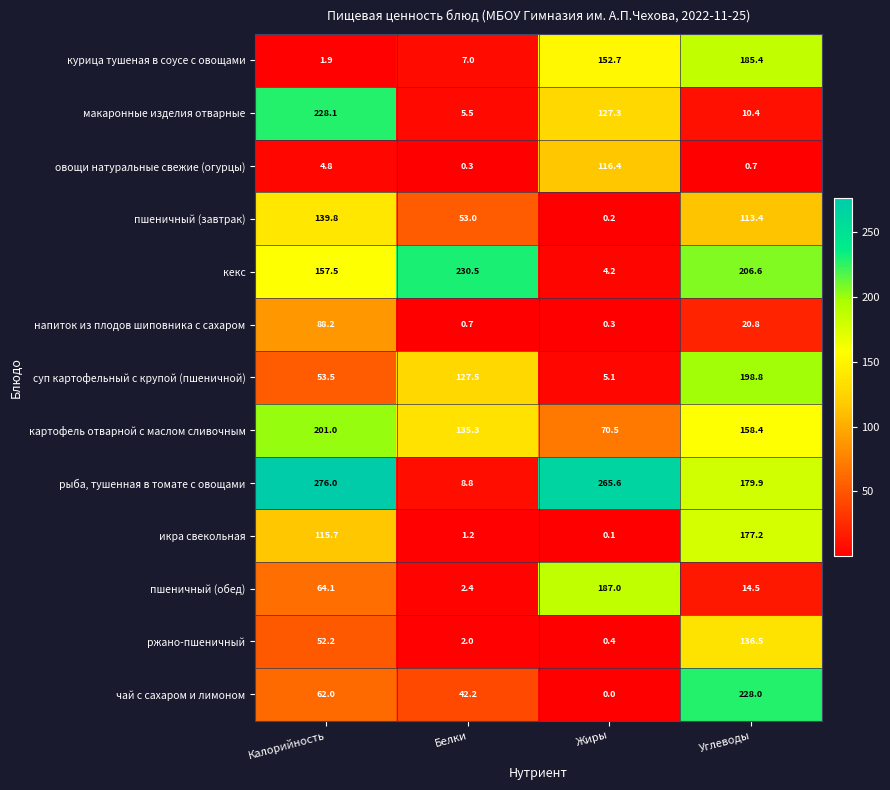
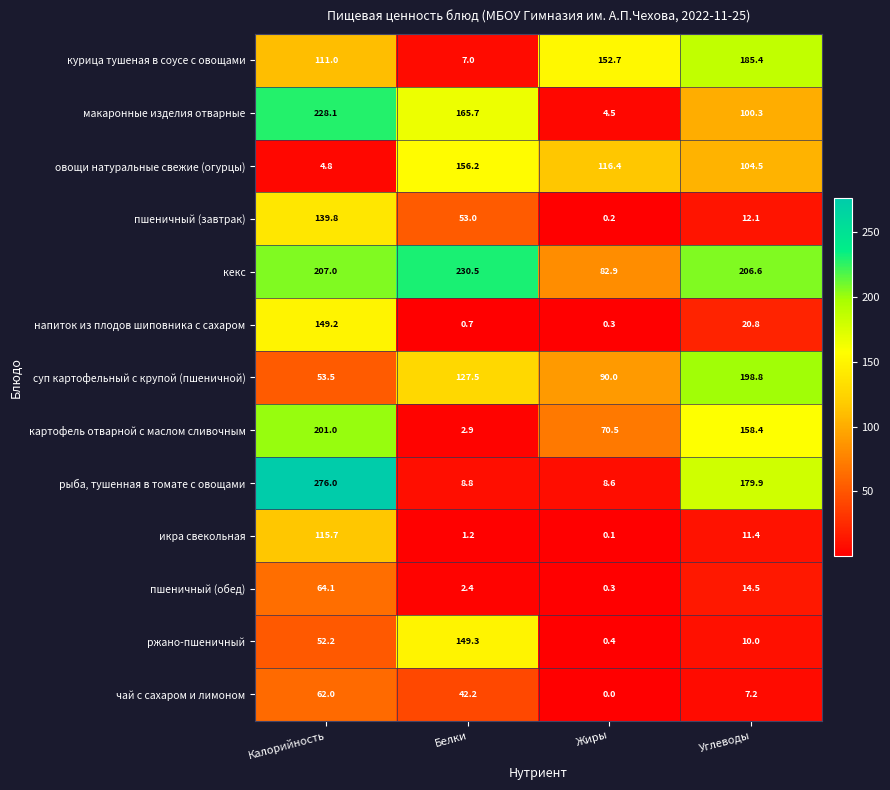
  {
    "курица тушеная в соусе с овощами": {
-     "Калорийность": 1.9,
+     "Калорийность": 111.0,
      "Белки": 7.0,
      "Жиры": 152.7,
      "Углеводы": 185.4
    },
    "макаронные изделия отварные": {
      "Калорийность": 228.1,
-     "Белки": 5.5,
-     "Жиры": 127.3,
-     "Углеводы": 10.4
+     "Белки": 165.7,
+     "Жиры": 4.5,
+     "Углеводы": 100.3
    },
    "овощи натуральные свежие (огурцы)": {
      "Калорийность": 4.8,
-     "Белки": 0.3,
+     "Белки": 156.2,
      "Жиры": 116.4,
-     "Углеводы": 0.7
+     "Углеводы": 104.5
    },
    "пшеничный (завтрак)": {
      "Калорийность": 139.8,
      "Белки": 53.0,
      "Жиры": 0.2,
-     "Углеводы": 113.4
+     "Углеводы": 12.1
    },
    "кекс": {
-     "Калорийность": 157.5,
+     "Калорийность": 207.0,
      "Белки": 230.5,
-     "Жиры": 4.2,
+     "Жиры": 82.9,
      "Углеводы": 206.6
    },
    "напиток из плодов шиповника с сахаром": {
-     "Калорийность": 88.2,
+     "Калорийность": 149.2,
      "Белки": 0.7,
      "Жиры": 0.3,
      "Углеводы": 20.8
    },
    "суп картофельный с крупой (пшеничной)": {
      "Калорийность": 53.5,
      "Белки": 127.5,
-     "Жиры": 5.1,
+     "Жиры": 90.0,
      "Углеводы": 198.8
    },
    "картофель отварной с маслом сливочным": {
      "Калорийность": 201.0,
-     "Белки": 135.3,
+     "Белки": 2.9,
      "Жиры": 70.5,
      "Углеводы": 158.4
    },
    "рыба, тушенная в томате с овощами": {
      "Калорийность": 276.0,
      "Белки": 8.8,
-     "Жиры": 265.6,
+     "Жиры": 8.6,
      "Углеводы": 179.9
    },
    "икра свекольная": {
      "Калорийность": 115.7,
      "Белки": 1.2,
      "Жиры": 0.1,
-     "Углеводы": 177.2
+     "Углеводы": 11.4
    },
    "пшеничный (обед)": {
      "Калорийность": 64.1,
      "Белки": 2.4,
-     "Жиры": 187.0,
+     "Жиры": 0.3,
      "Углеводы": 14.5
    },
    "ржано-пшеничный": {
      "Калорийность": 52.2,
-     "Белки": 2.0,
+     "Белки": 149.3,
      "Жиры": 0.4,
-     "Углеводы": 136.5
+     "Углеводы": 10.0
    },
    "чай с сахаром и лимоном": {
      "Калорийность": 62.0,
      "Белки": 42.2,
      "Жиры": 0.0,
-     "Углеводы": 228.0
+     "Углеводы": 7.2
    }
  }
